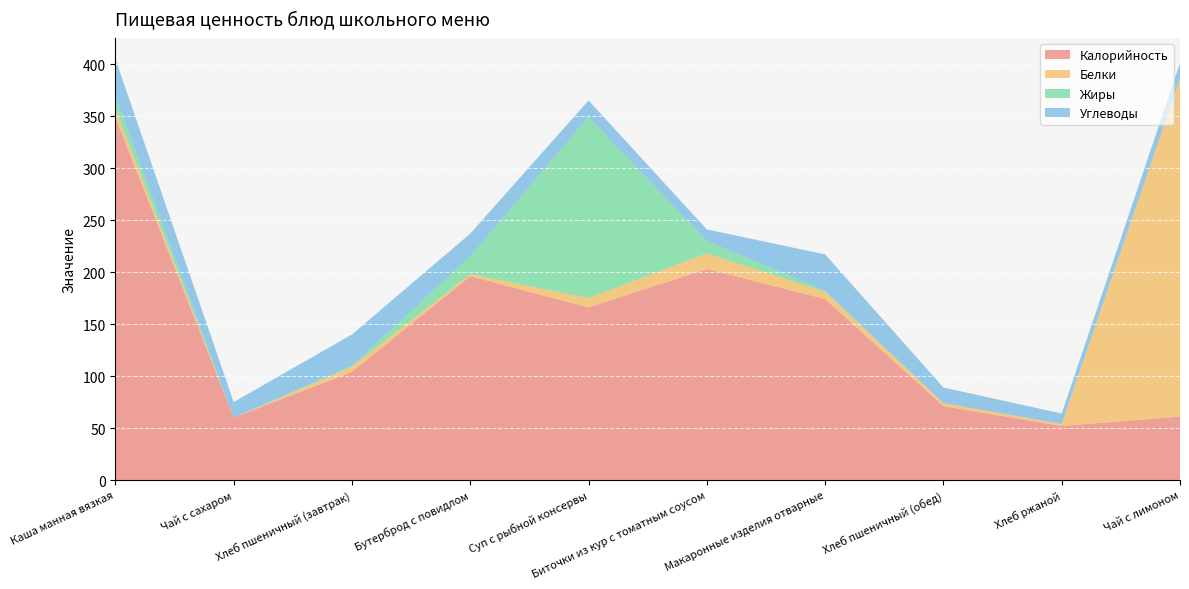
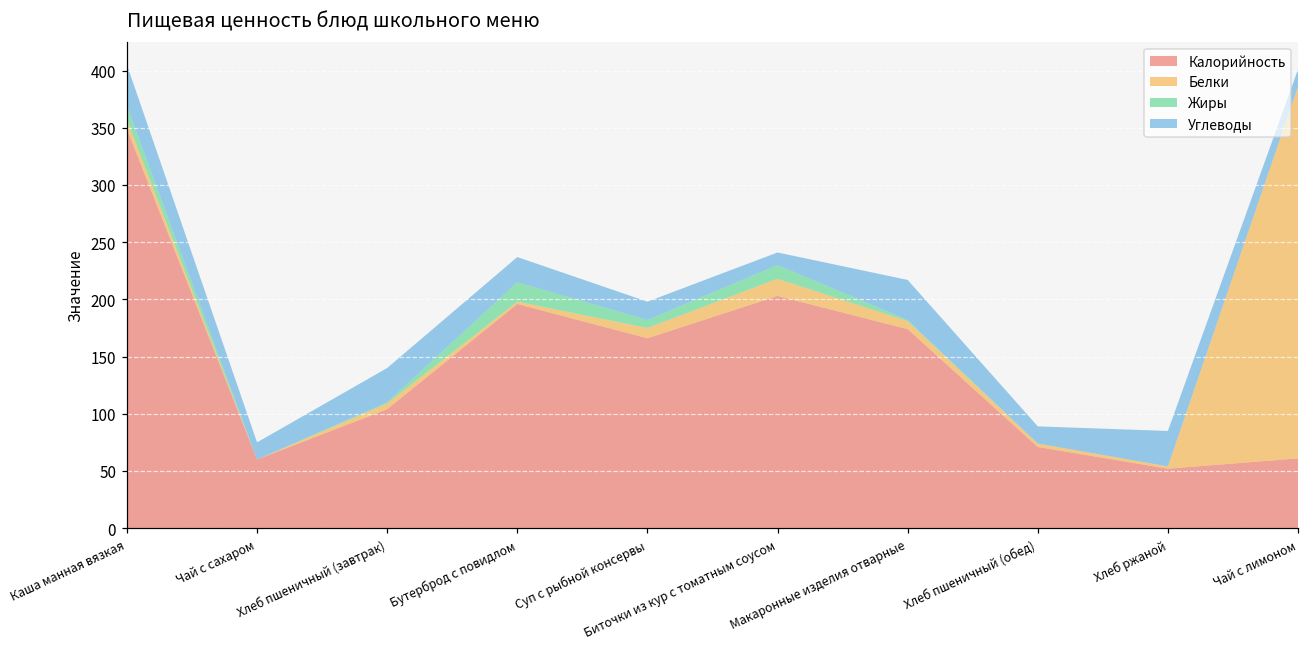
  {
    "Калорийность": {
      "Каша манная вязкая": 349,
      "Хлеб пшеничный (завтрак)": 104,
      "Суп с рыбной консервы": 166,
      "Биточки из кур с томатным соусом": 203,
      "Макаронные изделия отварные": 174,
      "Хлеб пшеничный (обед)": 71,
      "Чай с лимоном": 61
    },
    "Белки": {
      "Каша манная вязкая": 8,
      "Суп с рыбной консервы": 9,
      "Биточки из кур с томатным соусом": 15
    },
    "Жиры": {
      "Каша манная вязкая": 12,
      "Бутерброд с повидлом": 17,
-     "Суп с рыбной консервы": 174,
+     "Суп с рыбной консервы": 7,
      "Биточки из кур с томатным соусом": 12
    },
    "Углеводы": {
      "Каша манная вязкая": 36,
      "Чай с сахаром": 15,
      "Хлеб пшеничный (завтрак)": 30,
      "Бутерброд с повидлом": 22,
      "Суп с рыбной консервы": 16,
      "Биточки из кур с томатным соусом": 11,
      "Макаронные изделия отварные": 35,
      "Хлеб пшеничный (обед)": 15,
-     "Хлеб ржаной": 10,
+     "Хлеб ржаной": 31,
      "Чай с лимоном": 15
    }
  }
